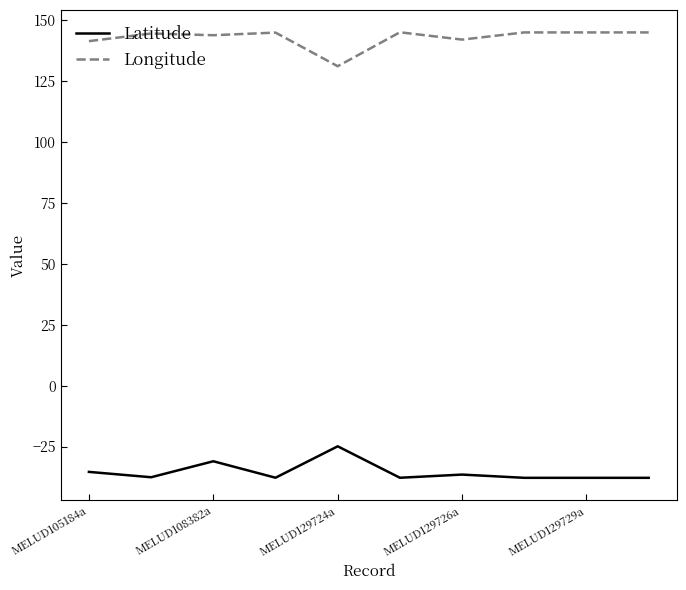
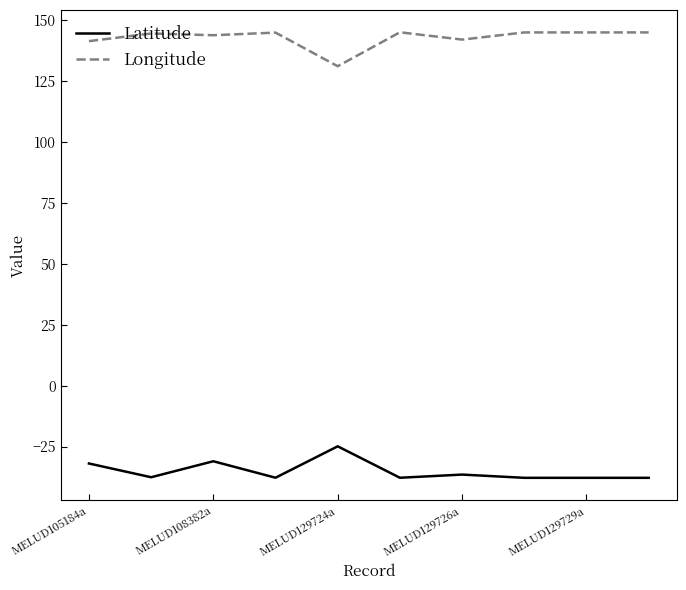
  {
    "Latitude": {
-     "MELUD105184a": -35,
+     "MELUD105184a": -32,
      "MELUD108382a": -31,
      "MELUD129724a": -25,
      "MELUD129726a": -37,
      "MELUD129729a": -38
    },
    "Longitude": {
      "MELUD105184a": 141,
      "MELUD108382a": 144,
      "MELUD129724a": 131,
      "MELUD129726a": 142,
      "MELUD129729a": 145
    }
  }
